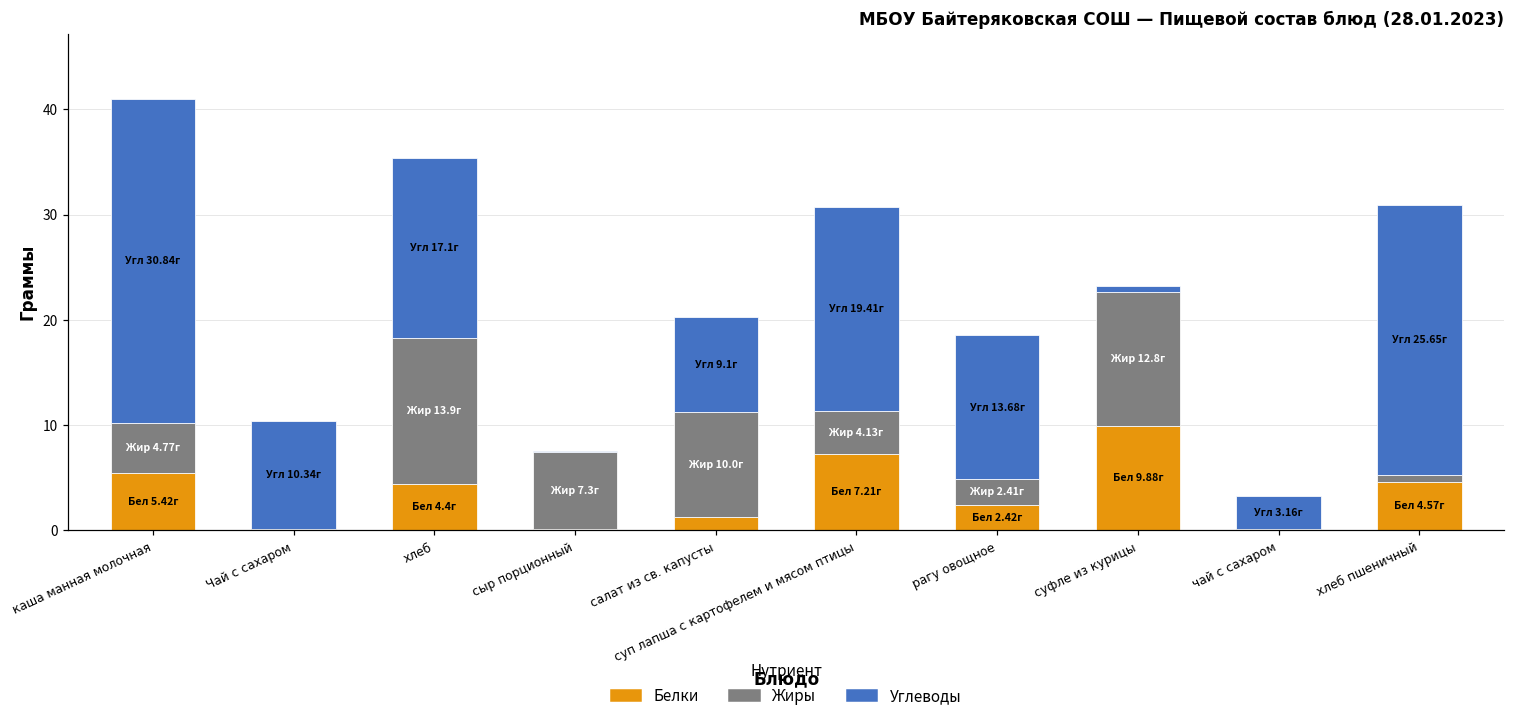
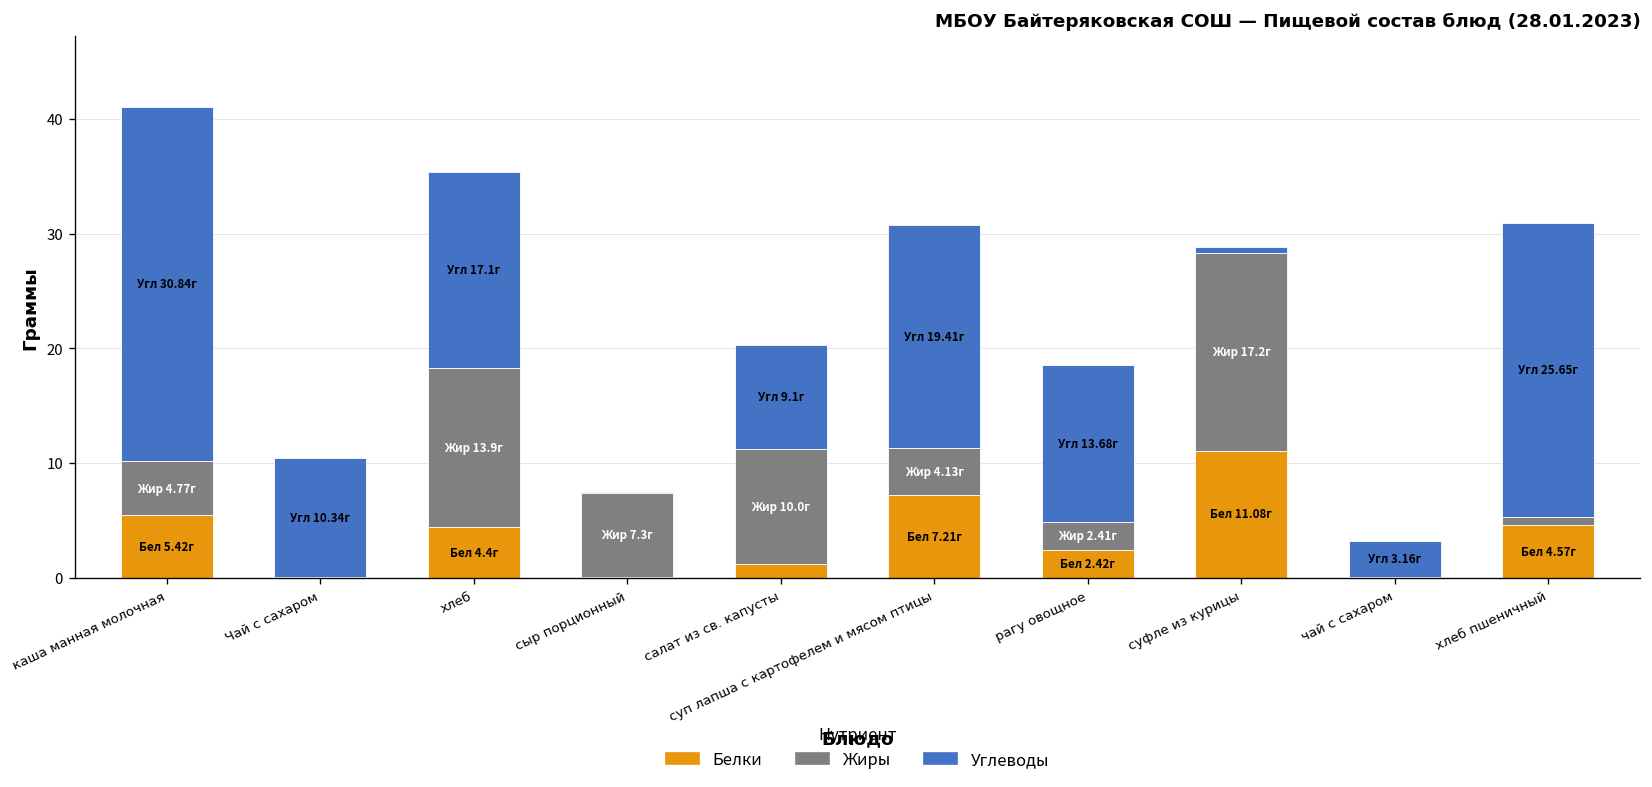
  {
    "Белки": {
      "каша манная молочная": "5.42г",
      "хлеб": "4.4г",
      "суп лапша с картофелем и мясом птицы": "7.21г",
      "рагу овощное": "2.42г",
-     "суфле из курицы": "9.88г",
+     "суфле из курицы": "11.08г",
      "хлеб пшеничный": "4.57г"
    },
    "Жиры": {
      "каша манная молочная": "4.77г",
      "хлеб": "13.9г",
      "сыр порционный": "7.3г",
      "салат из св. капусты": "10.0г",
      "суп лапша с картофелем и мясом птицы": "4.13г",
      "рагу овощное": "2.41г",
-     "суфле из курицы": "12.8г"
+     "суфле из курицы": "17.2г"
    },
    "Углеводы": {
      "каша манная молочная": "30.84г",
      "Чай с сахаром": "10.34г",
      "хлеб": "17.1г",
      "салат из св. капусты": "9.1г",
      "суп лапша с картофелем и мясом птицы": "19.41г",
      "рагу овощное": "13.68г",
      "чай с сахаром": "3.16г",
      "хлеб пшеничный": "25.65г"
    }
  }
